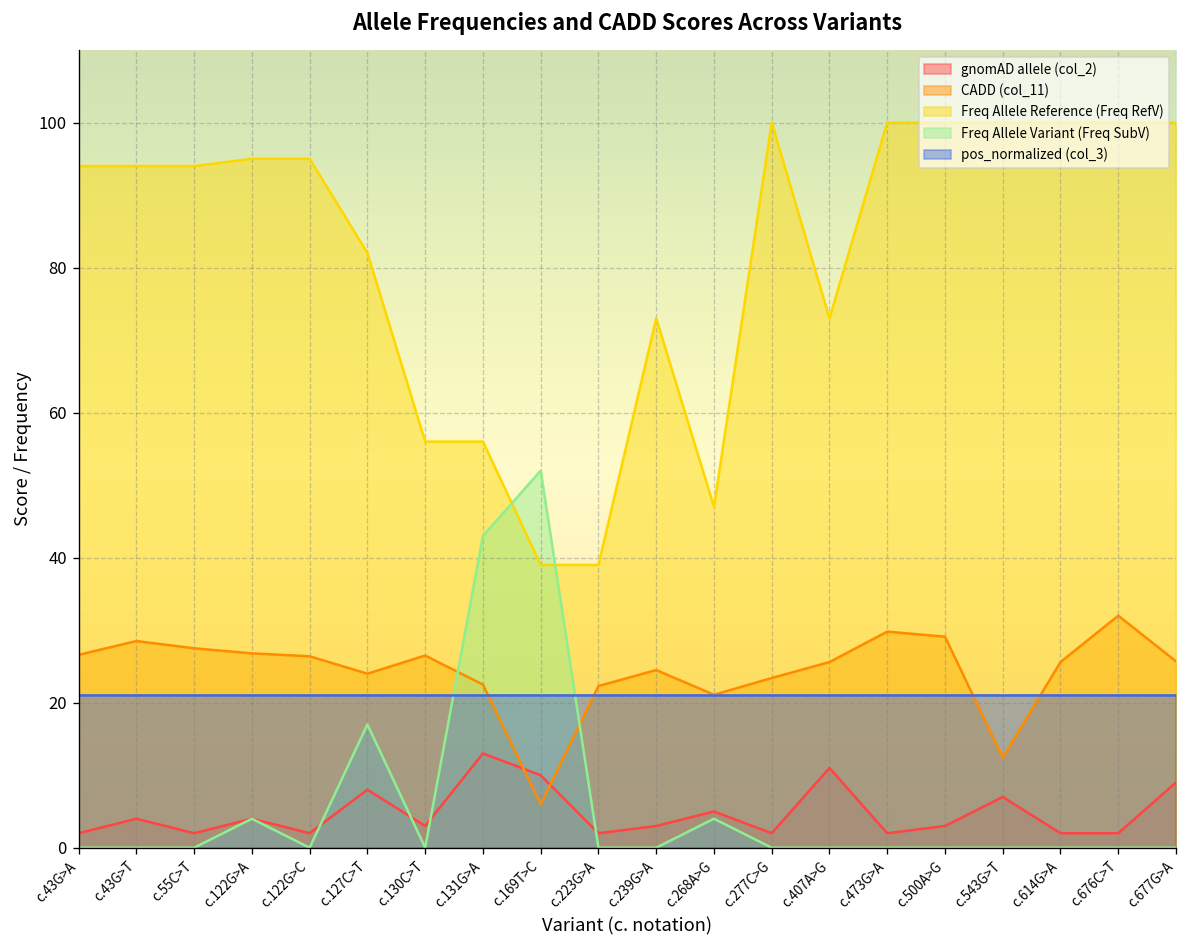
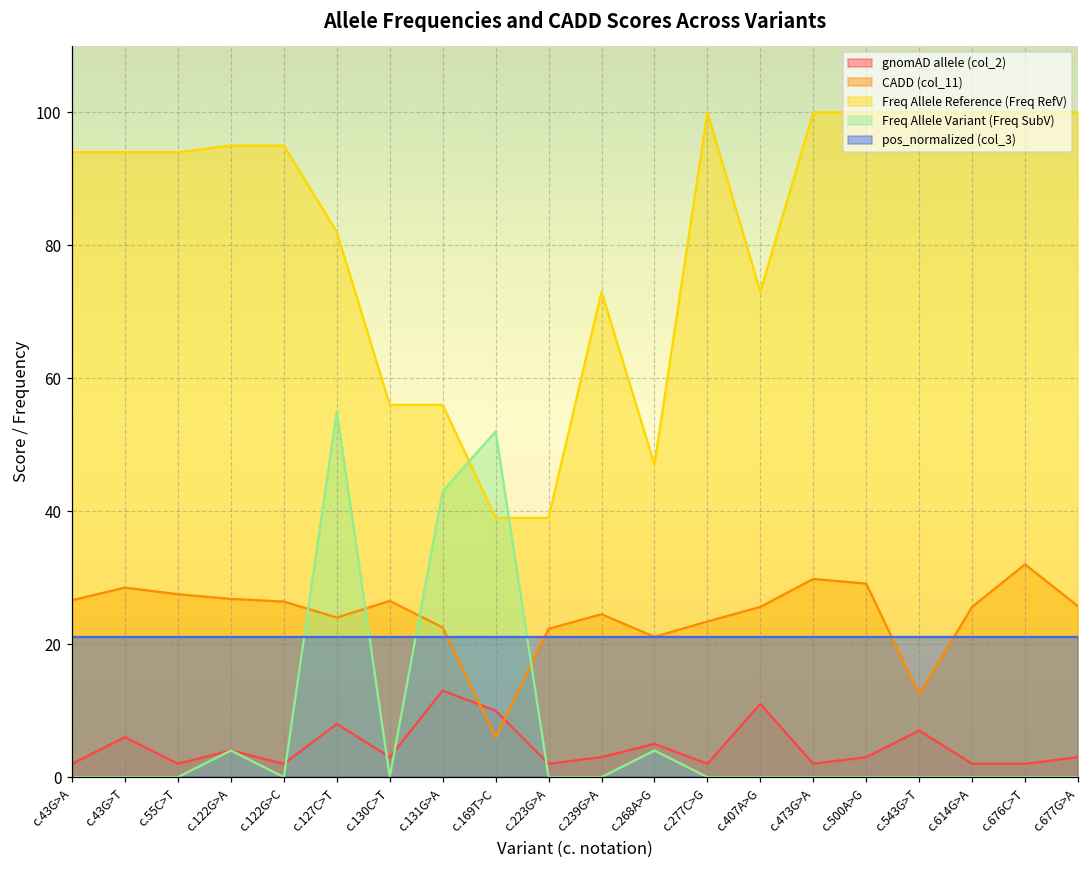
  {
    "gnomAD allele (col_2)": {
      "c.43G>A": 2,
-     "c.43G>T": 4,
+     "c.43G>T": 6,
      "c.55C>T": 2,
      "c.122G>C": 2,
      "c.127C>T": 8,
      "c.130C>T": 3,
      "c.131G>A": 13,
      "c.169T>C": 10,
      "c.223G>A": 2,
      "c.239G>A": 3,
      "c.268A>G": 5,
      "c.277C>G": 2,
      "c.407A>G": 11,
      "c.473G>A": 2,
      "c.500A>G": 3,
      "c.543G>T": 7,
      "c.614G>A": 2,
      "c.676C>T": 2,
-     "c.677G>A": 9
+     "c.677G>A": 3
    },
    "Freq Allele Variant (Freq SubV)": {
      "c.43G>A": 0,
      "c.43G>T": 0,
      "c.55C>T": 0,
      "c.122G>C": 0,
-     "c.127C>T": 17,
+     "c.127C>T": 55,
      "c.130C>T": 0,
      "c.131G>A": 43,
      "c.169T>C": 52,
      "c.223G>A": 0,
      "c.239G>A": 0,
      "c.268A>G": 4,
      "c.277C>G": 0,
      "c.407A>G": 0,
      "c.473G>A": 0,
      "c.500A>G": 0,
      "c.543G>T": 0,
      "c.614G>A": 0,
      "c.676C>T": 0,
      "c.677G>A": 0
    },
    "pos_normalized (col_3)": {
      "c.43G>A": 21,
      "c.43G>T": 21,
      "c.55C>T": 21,
      "c.122G>A": 21,
      "c.122G>C": 21,
      "c.127C>T": 21,
      "c.130C>T": 21,
      "c.131G>A": 21,
      "c.169T>C": 21,
      "c.223G>A": 21,
      "c.239G>A": 21,
      "c.277C>G": 21,
      "c.407A>G": 21,
      "c.473G>A": 21,
      "c.500A>G": 21,
      "c.543G>T": 21,
      "c.614G>A": 21,
      "c.676C>T": 21,
      "c.677G>A": 21
    }
  }
